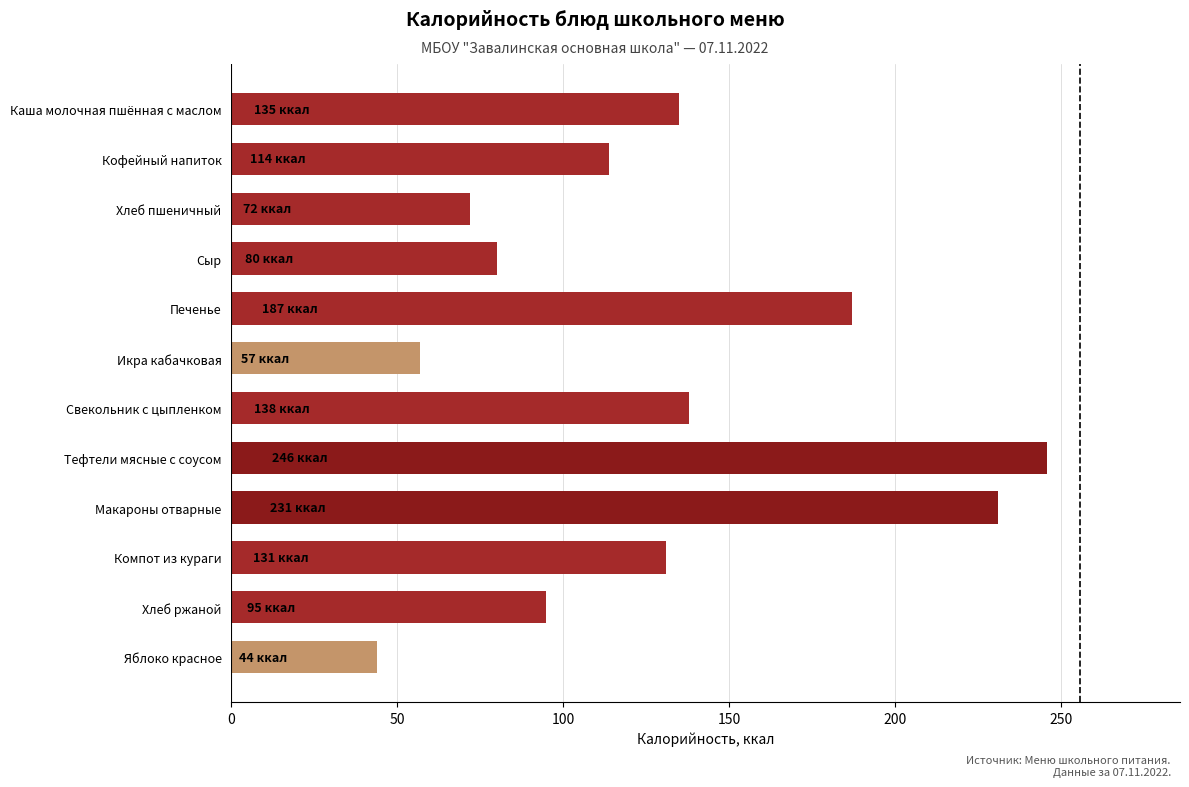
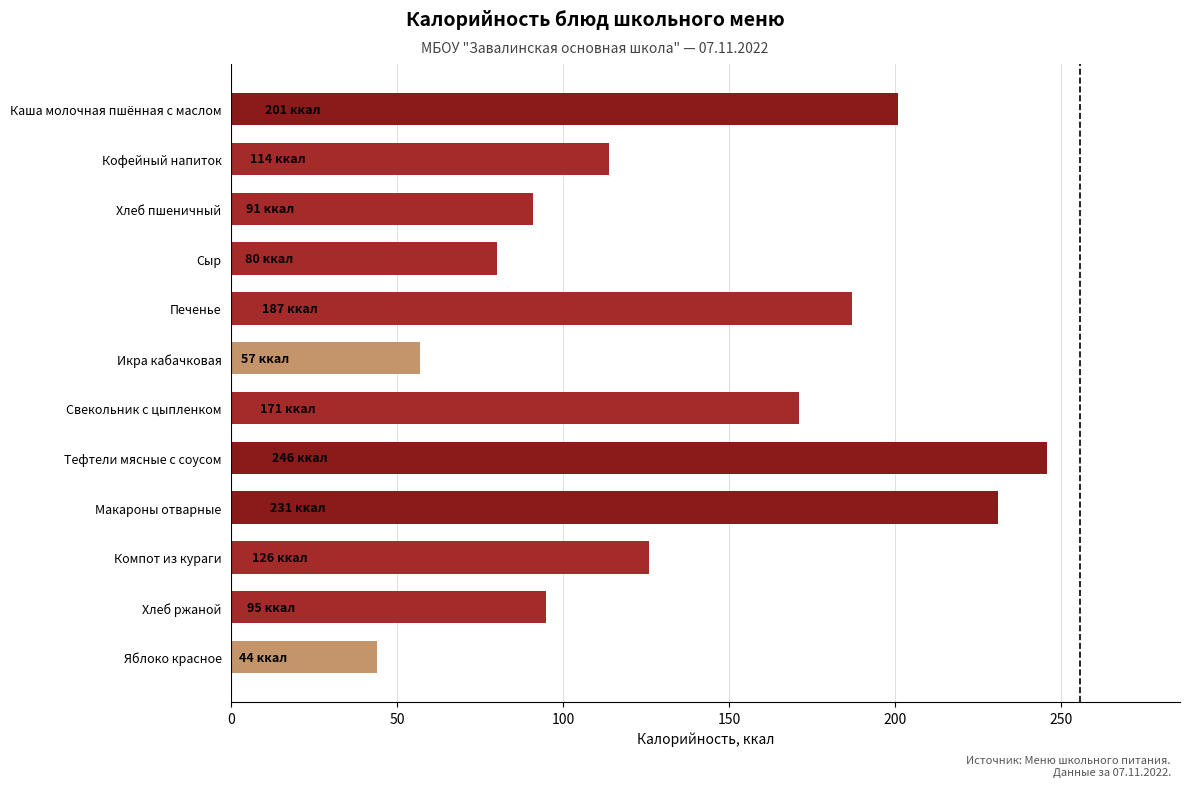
  {
-   "Каша молочная пшённая с маслом": 135,
+   "Каша молочная пшённая с маслом": 201,
    "Кофейный напиток": 114,
-   "Хлеб пшеничный": 72,
+   "Хлеб пшеничный": 91,
    "Сыр": 80,
    "Печенье": 187,
    "Икра кабачковая": 57,
-   "Свекольник с цыпленком": 138,
+   "Свекольник с цыпленком": 171,
    "Тефтели мясные с соусом": 246,
    "Макароны отварные": 231,
-   "Компот из кураги": 131,
+   "Компот из кураги": 126,
    "Хлеб ржаной": 95,
    "Яблоко красное": 44
  }
